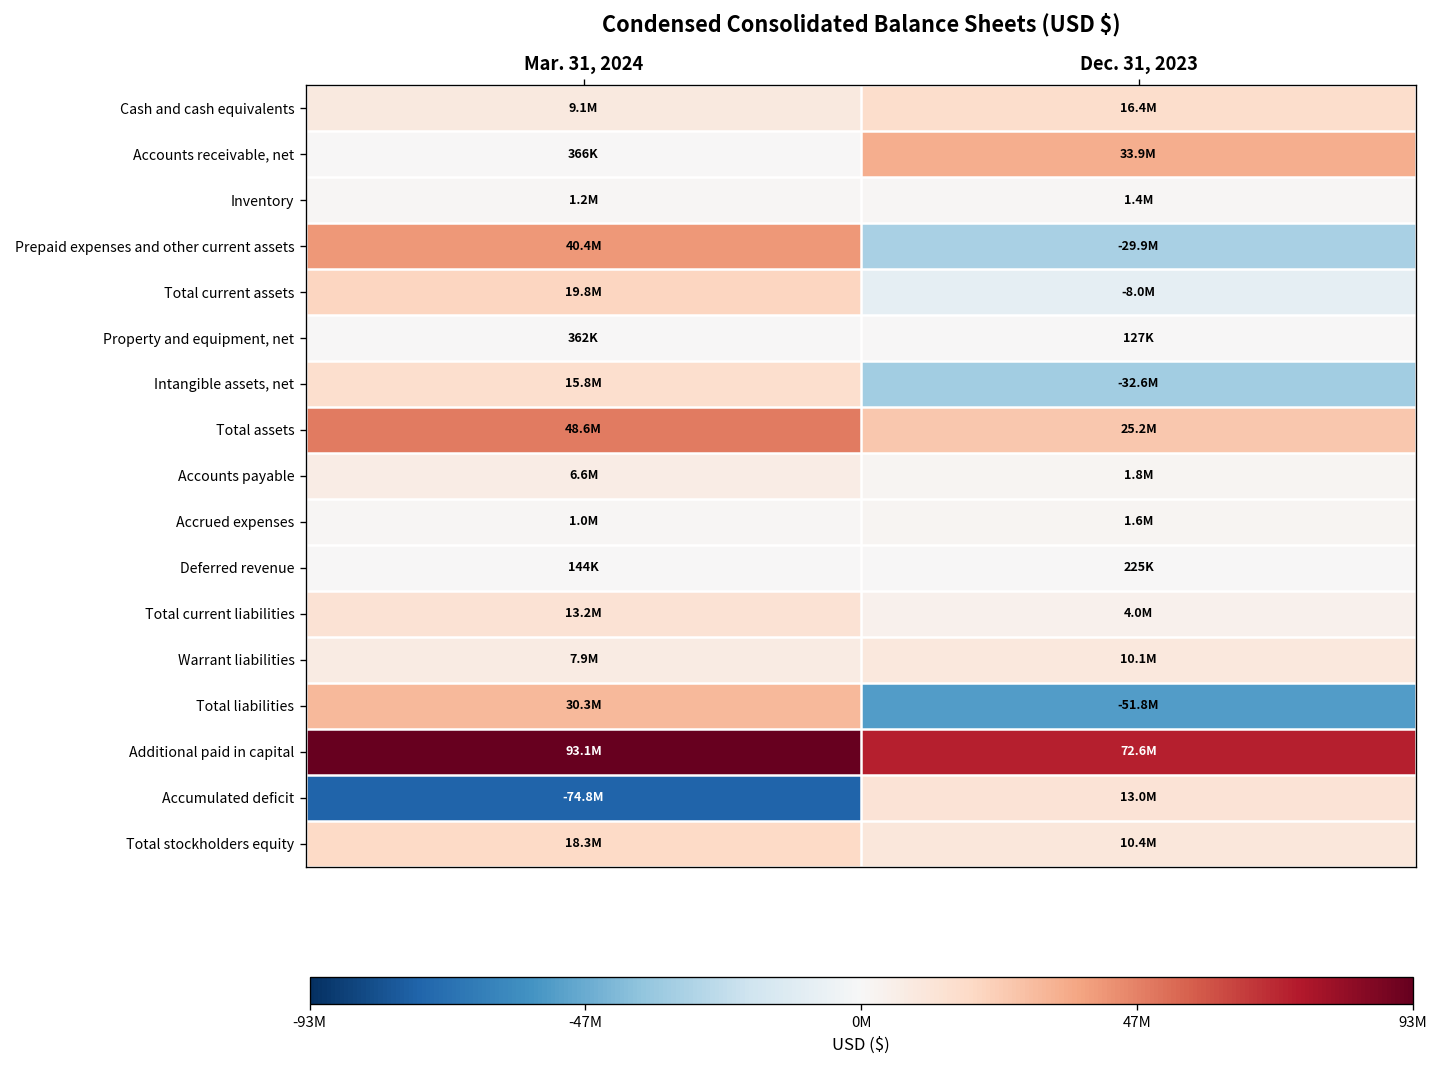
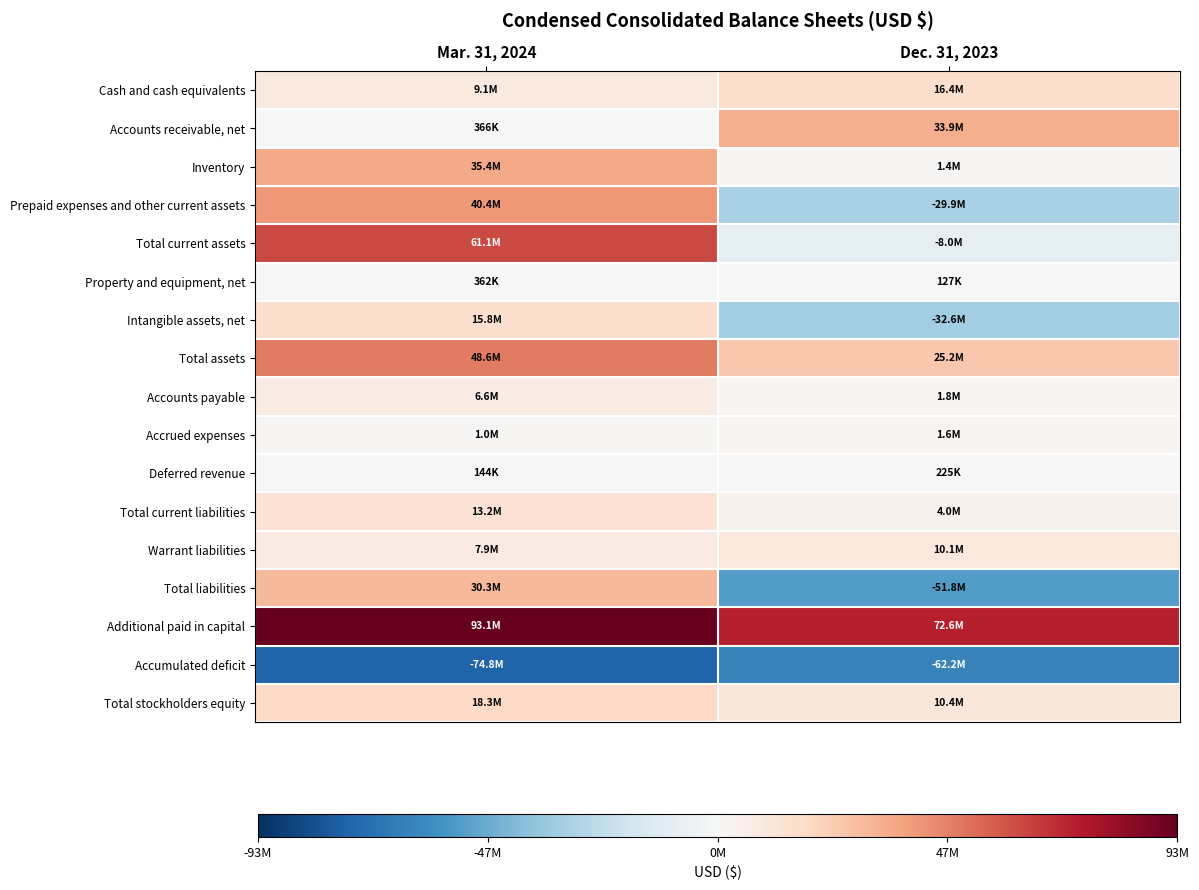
  {
    "Cash and cash equivalents": {
      "Mar. 31, 2024": "9.1M",
      "Dec. 31, 2023": "16.4M"
    },
    "Accounts receivable, net": {
      "Mar. 31, 2024": "366K",
      "Dec. 31, 2023": "33.9M"
    },
    "Inventory": {
-     "Mar. 31, 2024": "1.2M",
+     "Mar. 31, 2024": "35.4M",
      "Dec. 31, 2023": "1.4M"
    },
    "Prepaid expenses and other current assets": {
      "Mar. 31, 2024": "40.4M",
      "Dec. 31, 2023": "-29.9M"
    },
    "Total current assets": {
-     "Mar. 31, 2024": "19.8M",
+     "Mar. 31, 2024": "61.1M",
      "Dec. 31, 2023": "-8.0M"
    },
    "Property and equipment, net": {
      "Mar. 31, 2024": "362K",
      "Dec. 31, 2023": "127K"
    },
    "Intangible assets, net": {
      "Mar. 31, 2024": "15.8M",
      "Dec. 31, 2023": "-32.6M"
    },
    "Total assets": {
      "Mar. 31, 2024": "48.6M",
      "Dec. 31, 2023": "25.2M"
    },
    "Accounts payable": {
      "Mar. 31, 2024": "6.6M",
      "Dec. 31, 2023": "1.8M"
    },
    "Accrued expenses": {
      "Mar. 31, 2024": "1.0M",
      "Dec. 31, 2023": "1.6M"
    },
    "Deferred revenue": {
      "Mar. 31, 2024": "144K",
      "Dec. 31, 2023": "225K"
    },
    "Total current liabilities": {
      "Mar. 31, 2024": "13.2M",
      "Dec. 31, 2023": "4.0M"
    },
    "Warrant liabilities": {
      "Mar. 31, 2024": "7.9M",
      "Dec. 31, 2023": "10.1M"
    },
    "Total liabilities": {
      "Mar. 31, 2024": "30.3M",
      "Dec. 31, 2023": "-51.8M"
    },
    "Additional paid in capital": {
      "Mar. 31, 2024": "93.1M",
      "Dec. 31, 2023": "72.6M"
    },
    "Accumulated deficit": {
      "Mar. 31, 2024": "-74.8M",
-     "Dec. 31, 2023": "13.0M"
+     "Dec. 31, 2023": "-62.2M"
    },
    "Total stockholders equity": {
      "Mar. 31, 2024": "18.3M",
      "Dec. 31, 2023": "10.4M"
    }
  }
